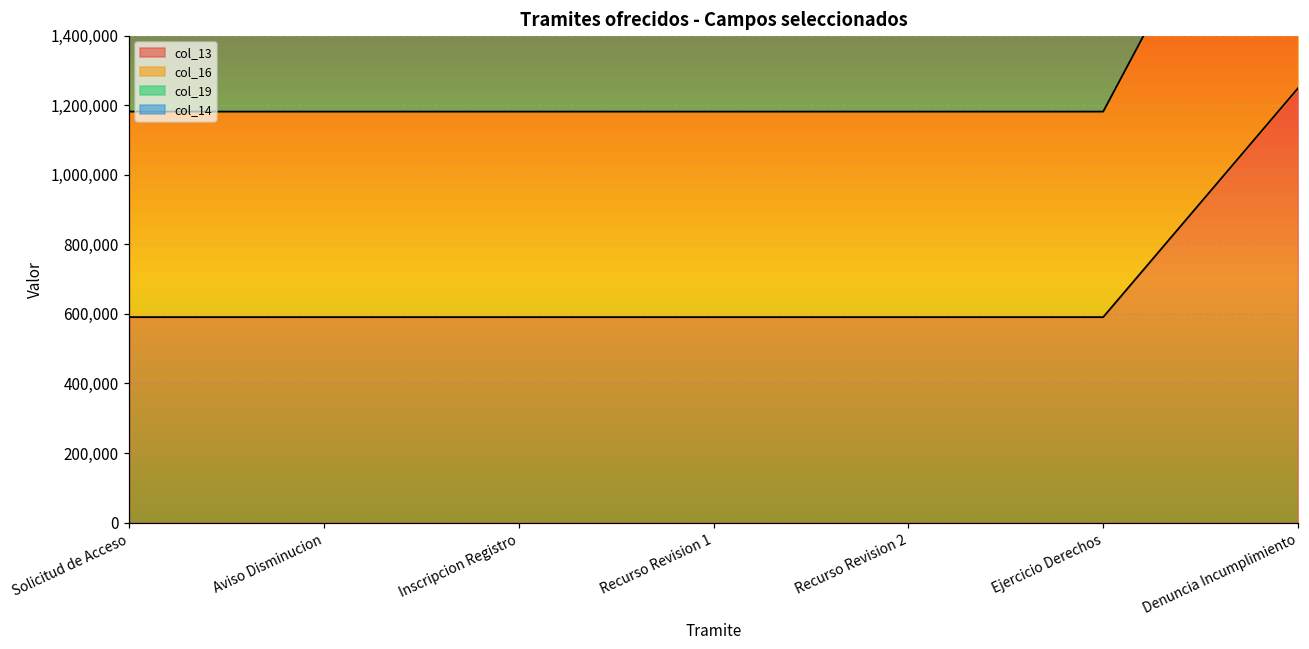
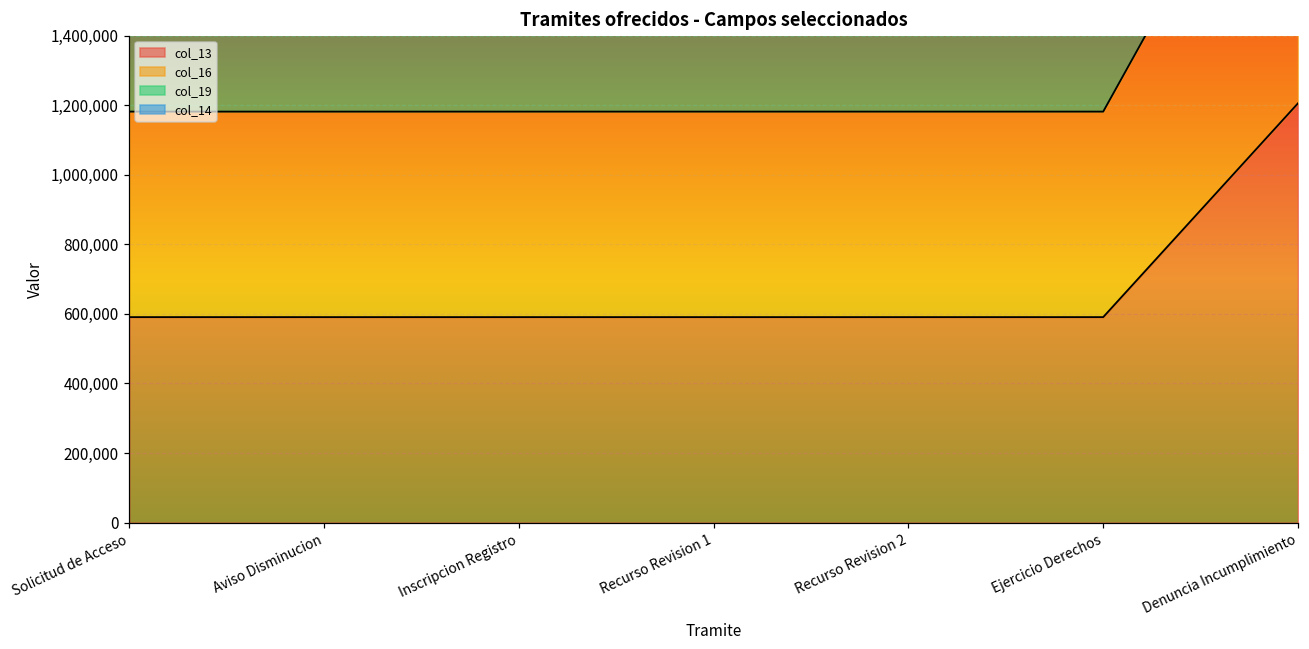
  {
    "col_13": {
      "Solicitud de Acceso": "590,000",
      "Aviso Disminucion": "590,000",
      "Inscripcion Registro": "590,000",
      "Recurso Revision 1": "590,000",
      "Recurso Revision 2": "590,000",
      "Ejercicio Derechos": "590,000",
-     "Denuncia Incumplimiento": "1,250,000"
+     "Denuncia Incumplimiento": "1,210,000"
    },
    "col_16": {
      "Solicitud de Acceso": "590,000",
      "Aviso Disminucion": "590,000",
      "Inscripcion Registro": "590,000",
      "Recurso Revision 1": "590,000",
      "Recurso Revision 2": "590,000",
      "Ejercicio Derechos": "590,000"
    }
  }
